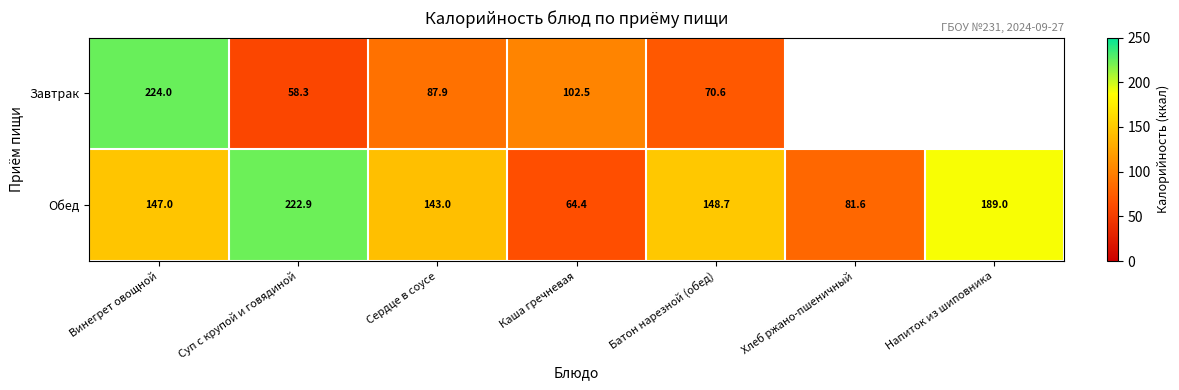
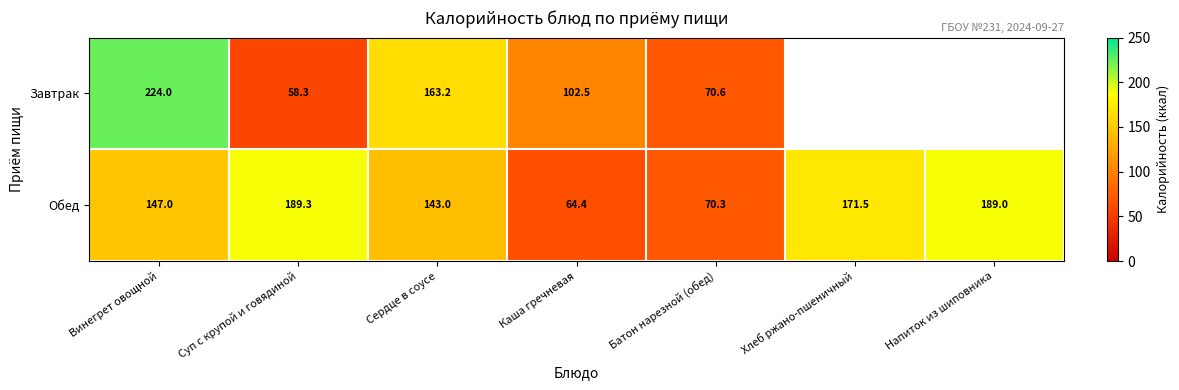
  {
    "Завтрак": {
      "Винегрет овощной": 224.0,
      "Суп с крупой и говядиной": 58.3,
-     "Сердце в соусе": 87.9,
+     "Сердце в соусе": 163.2,
      "Каша гречневая": 102.5,
      "Батон нарезной (обед)": 70.6
    },
    "Обед": {
      "Винегрет овощной": 147.0,
-     "Суп с крупой и говядиной": 222.9,
+     "Суп с крупой и говядиной": 189.3,
      "Сердце в соусе": 143.0,
      "Каша гречневая": 64.4,
-     "Батон нарезной (обед)": 148.7,
-     "Хлеб ржано-пшеничный": 81.6,
+     "Батон нарезной (обед)": 70.3,
+     "Хлеб ржано-пшеничный": 171.5,
      "Напиток из шиповника": 189.0
    }
  }
